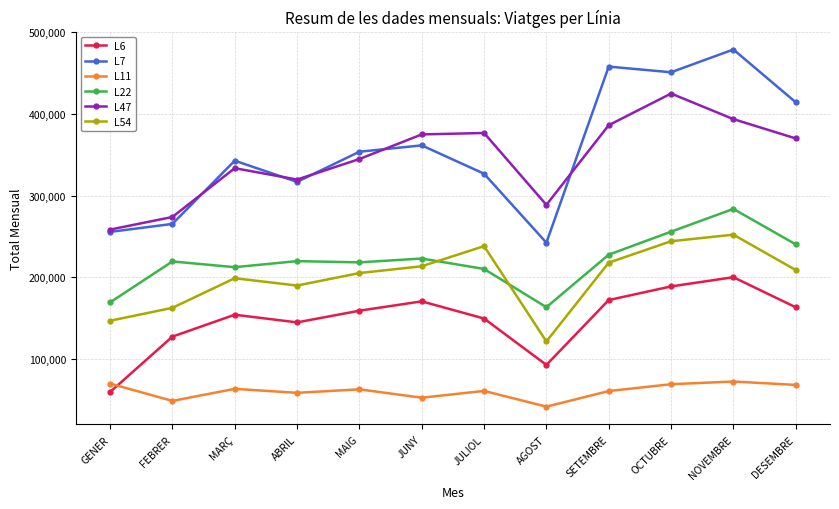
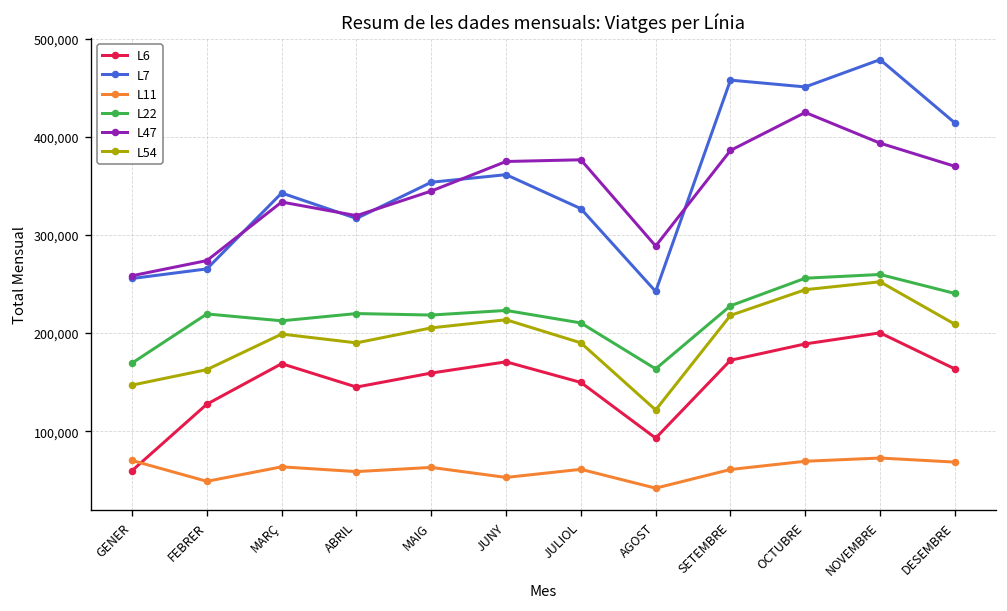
  {
    "L6": {
      "GENER": "60,000",
      "FEBRER": "130,000",
-     "MARÇ": "150,000",
+     "MARÇ": "170,000",
      "ABRIL": "140,000",
      "MAIG": "160,000",
      "JUNY": "170,000",
      "JULIOL": "150,000",
      "AGOST": "90,000",
      "SETEMBRE": "170,000",
      "OCTUBRE": "190,000",
      "NOVEMBRE": "200,000",
      "DESEMBRE": "160,000"
    },
    "L7": {
      "FEBRER": "270,000",
      "MARÇ": "340,000",
      "MAIG": "350,000",
      "JUNY": "360,000",
      "JULIOL": "330,000",
      "AGOST": "240,000",
      "SETEMBRE": "460,000",
      "OCTUBRE": "450,000",
      "NOVEMBRE": "480,000",
      "DESEMBRE": "410,000"
    },
    "L11": {
      "GENER": "70,000",
      "FEBRER": "50,000",
      "MARÇ": "60,000",
      "ABRIL": "60,000",
      "MAIG": "60,000",
      "JUNY": "50,000",
      "JULIOL": "60,000",
      "AGOST": "40,000",
      "SETEMBRE": "60,000",
      "OCTUBRE": "70,000",
      "NOVEMBRE": "70,000",
      "DESEMBRE": "70,000"
    },
    "L22": {
      "GENER": "170,000",
      "FEBRER": "220,000",
      "MARÇ": "210,000",
      "ABRIL": "220,000",
      "MAIG": "220,000",
      "JUNY": "220,000",
      "JULIOL": "210,000",
      "AGOST": "160,000",
      "SETEMBRE": "230,000",
      "OCTUBRE": "260,000",
-     "NOVEMBRE": "280,000",
+     "NOVEMBRE": "260,000",
      "DESEMBRE": "240,000"
    },
    "L47": {
      "FEBRER": "270,000",
      "MARÇ": "330,000",
      "MAIG": "340,000",
      "JUNY": "380,000",
      "JULIOL": "380,000",
      "AGOST": "290,000",
      "SETEMBRE": "390,000",
      "OCTUBRE": "430,000",
      "NOVEMBRE": "390,000",
      "DESEMBRE": "370,000"
    },
    "L54": {
      "GENER": "150,000",
      "FEBRER": "160,000",
      "MARÇ": "200,000",
      "ABRIL": "190,000",
      "MAIG": "210,000",
      "JUNY": "210,000",
-     "JULIOL": "240,000",
+     "JULIOL": "190,000",
      "AGOST": "120,000",
      "SETEMBRE": "220,000",
      "OCTUBRE": "240,000",
      "NOVEMBRE": "250,000",
      "DESEMBRE": "210,000"
    }
  }
